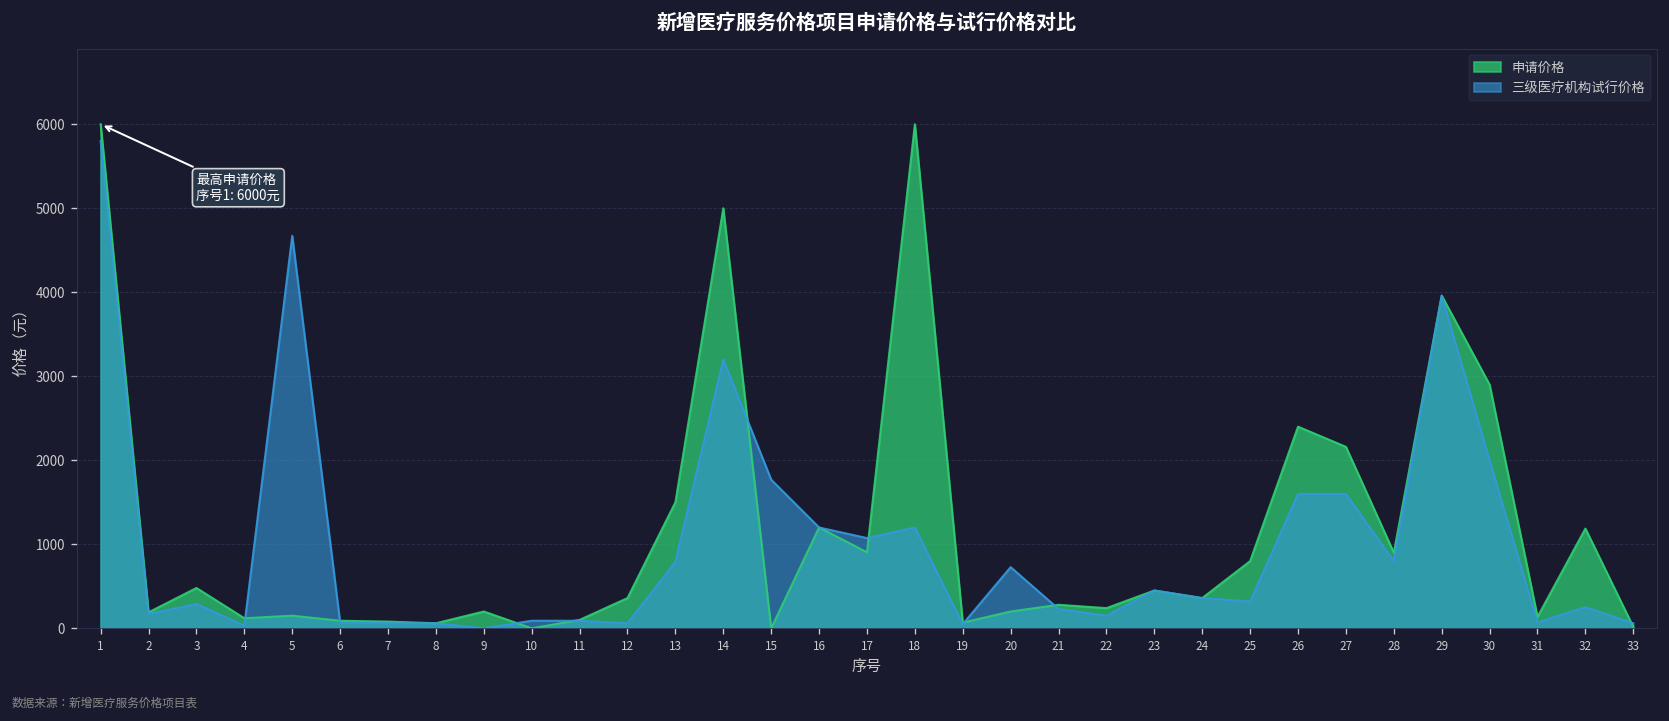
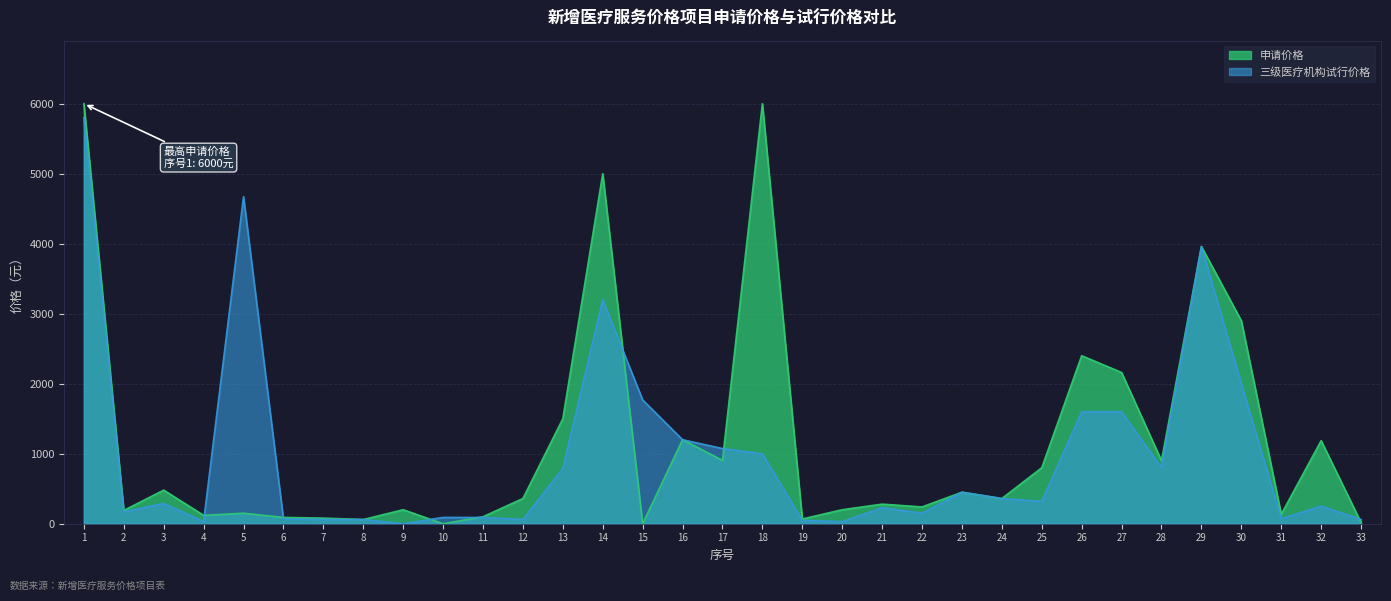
  {
    "申请价格": {
      "3": 500,
      "4": 100,
      "5": 200,
      "9": 200,
      "10": 0,
      "12": 400,
      "13": 1500,
      "14": 5000,
      "15": 0,
      "17": 900,
      "18": 6000,
      "20": 200,
      "21": 300,
      "22": 200,
      "25": 800,
      "26": 2400,
      "27": 2200,
      "28": 900,
      "30": 2900,
      "31": 100,
      "32": 1200,
      "33": 0
    },
    "三级医疗机构试行价格": {
      "3": 300,
      "4": 0,
      "5": 4700,
      "9": 0,
      "10": 100,
      "12": 100,
      "13": 800,
      "14": 3200,
      "15": 1800,
      "17": 1100,
-     "18": 1200,
-     "20": 700,
+     "18": 1000,
+     "20": 0,
      "21": 200,
      "22": 200,
      "25": 300,
      "26": 1600,
      "27": 1600,
      "28": 800,
      "30": 2000,
      "31": 100,
      "32": 300,
      "33": 100
    }
  }
